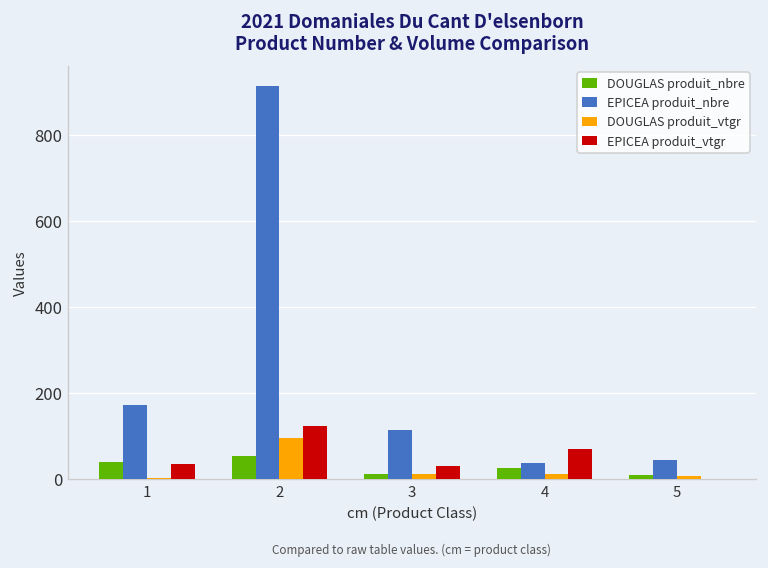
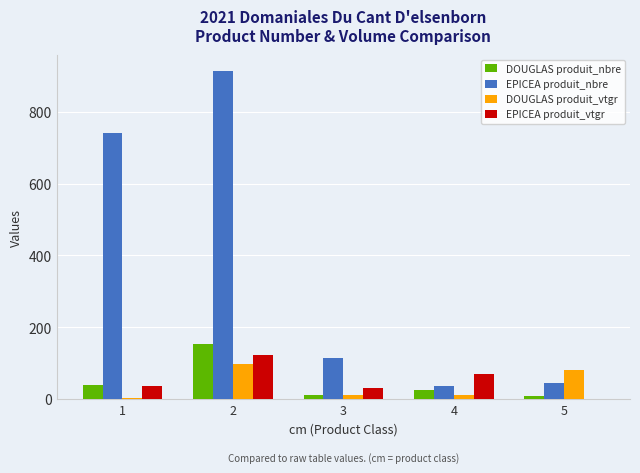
  {
    "DOUGLAS produit_nbre": {
      "1": 40,
-     "2": 50,
+     "2": 150,
      "3": 10,
      "4": 30,
      "5": 10
    },
    "EPICEA produit_nbre": {
-     "1": 170,
+     "1": 740,
      "2": 910,
      "3": 110,
      "4": 40,
      "5": 50
    },
    "DOUGLAS produit_vtgr": {
      "2": 100,
      "3": 10,
      "4": 10,
-     "5": 10
+     "5": 80
    },
    "EPICEA produit_vtgr": {
      "1": 30,
      "2": 120,
      "3": 30,
      "4": 70
    }
  }
